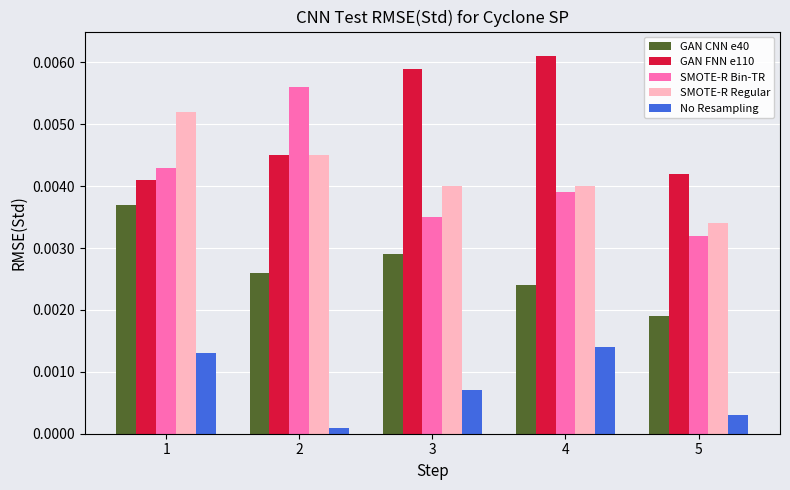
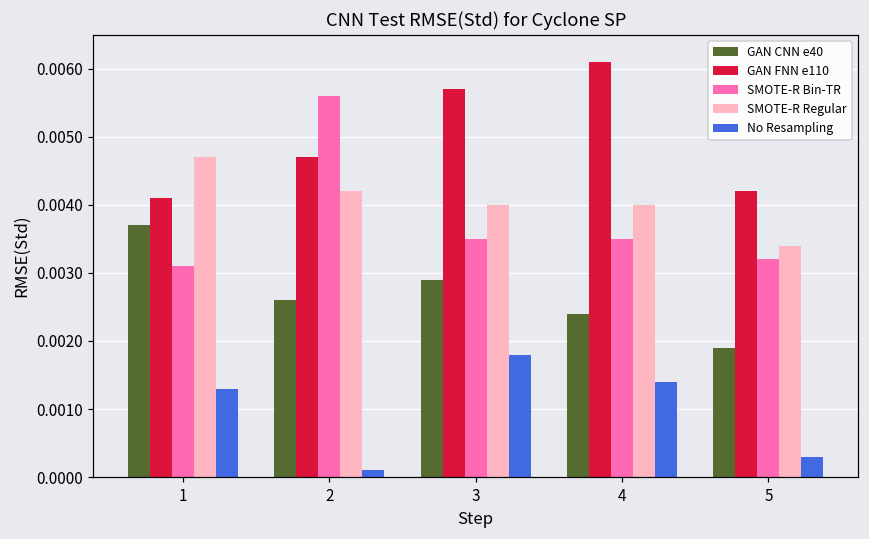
  {
    "GAN CNN e40": {
      "1": 0.0037,
      "2": 0.0026,
      "3": 0.0029,
      "4": 0.0024,
      "5": 0.0019
    },
    "GAN FNN e110": {
      "1": 0.0041,
-     "2": 0.0045,
-     "3": 0.0059,
+     "2": 0.0047,
+     "3": 0.0057,
      "4": 0.0061,
      "5": 0.0042
    },
    "SMOTE-R Bin-TR": {
-     "1": 0.0043,
+     "1": 0.0031,
      "2": 0.0056,
      "3": 0.0035,
-     "4": 0.0039,
+     "4": 0.0035,
      "5": 0.0032
    },
    "SMOTE-R Regular": {
-     "1": 0.0052,
-     "2": 0.0045,
+     "1": 0.0047,
+     "2": 0.0042,
      "3": 0.0040,
      "4": 0.0040,
      "5": 0.0034
    },
    "No Resampling": {
      "1": 0.0013,
      "2": 0.0001,
-     "3": 0.0007,
+     "3": 0.0018,
      "4": 0.0014,
      "5": 0.0003
    }
  }
